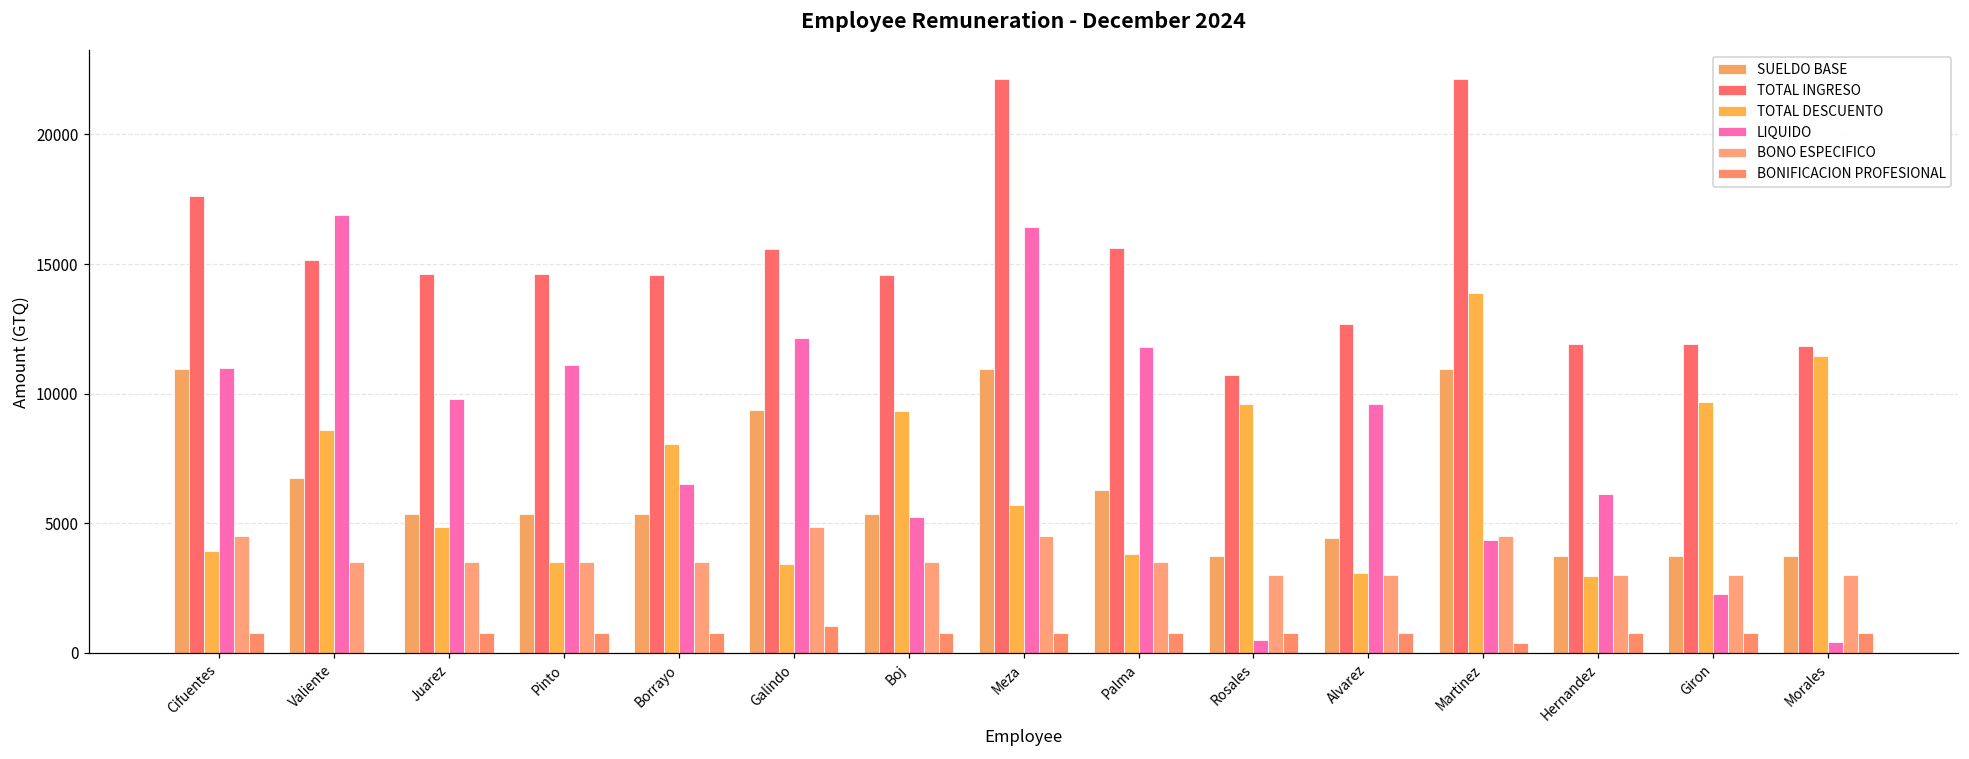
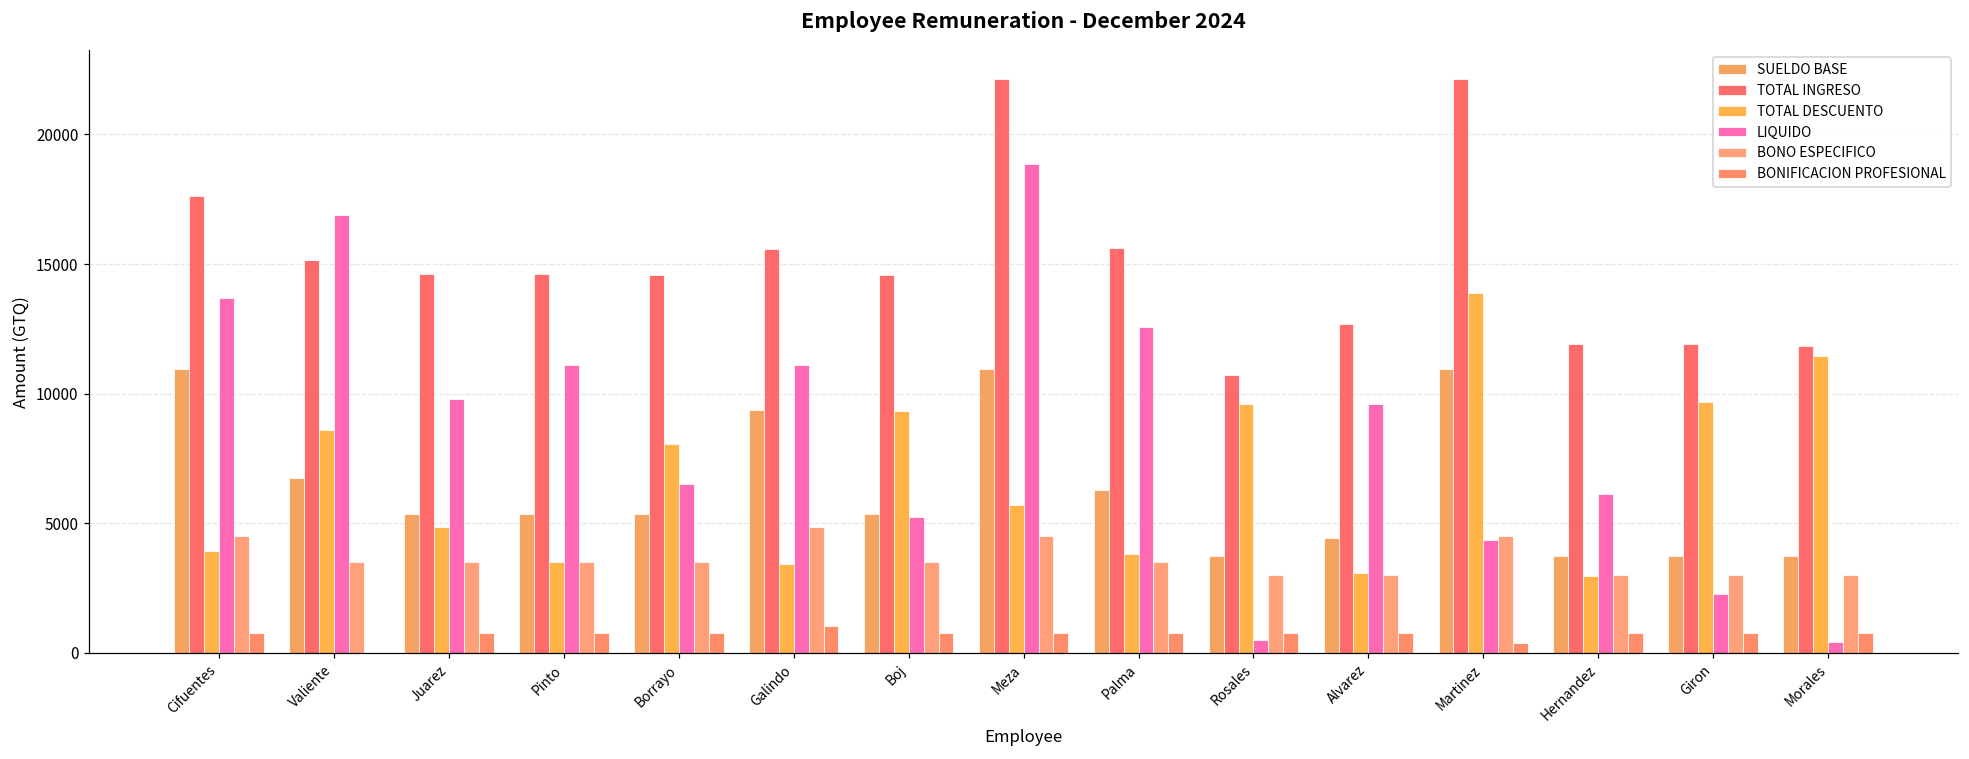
  {
    "LIQUIDO": {
-     "Cifuentes": 11000,
+     "Cifuentes": 13700,
      "Valiente": 16900,
      "Juarez": 9800,
      "Pinto": 11100,
      "Borrayo": 6500,
-     "Galindo": 12100,
+     "Galindo": 11100,
      "Boj": 5300,
-     "Meza": 16400,
-     "Palma": 11800,
+     "Meza": 18900,
+     "Palma": 12600,
      "Rosales": 500,
      "Alvarez": 9600,
      "Martinez": 4400,
      "Hernandez": 6100,
      "Giron": 2300,
      "Morales": 400
    }
  }
